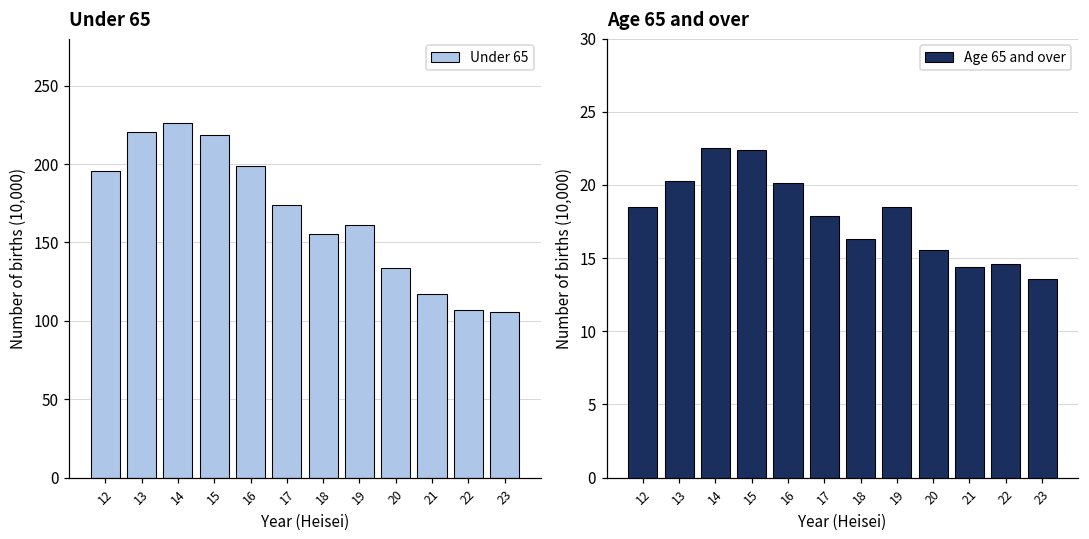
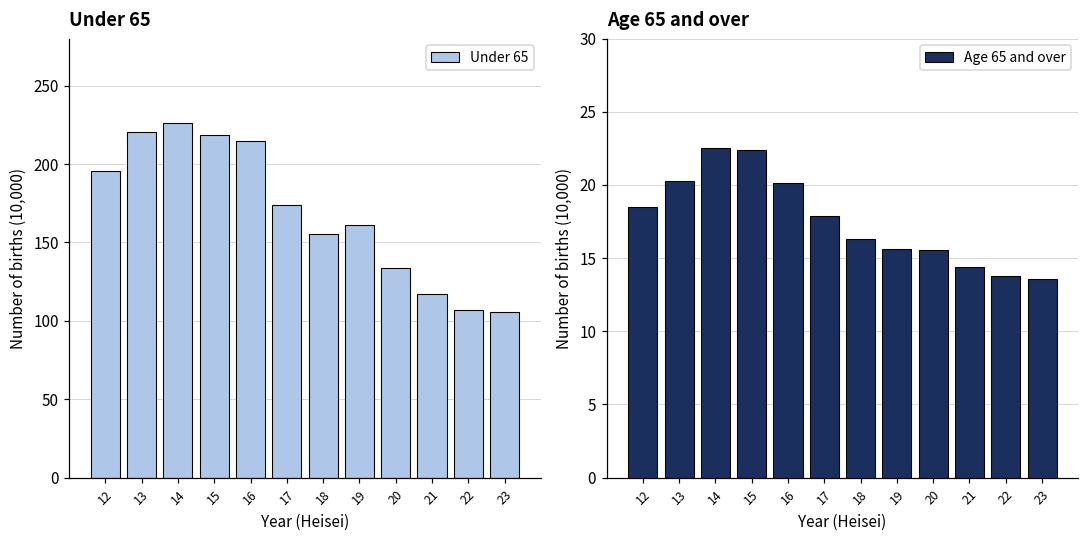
  {
    "Under 65": {
      "12": 196,
      "13": 220,
      "14": 226,
      "15": 218,
-     "16": 199,
+     "16": 214,
      "17": 174,
      "18": 155,
      "19": 161,
      "20": 134,
      "21": 117,
      "22": 107,
      "23": 106
    },
    "Age 65 and over": {
      "12": 18.5,
      "13": 20.3,
      "14": 22.5,
      "15": 22.4,
      "16": 20.1,
      "17": 17.9,
      "18": 16.3,
-     "19": 18.5,
+     "19": 15.6,
      "20": 15.5,
      "21": 14.4,
-     "22": 14.6,
+     "22": 13.8,
      "23": 13.6
    }
  }
